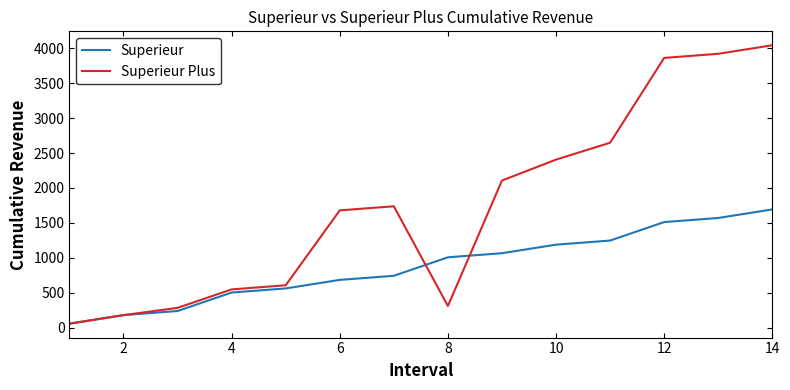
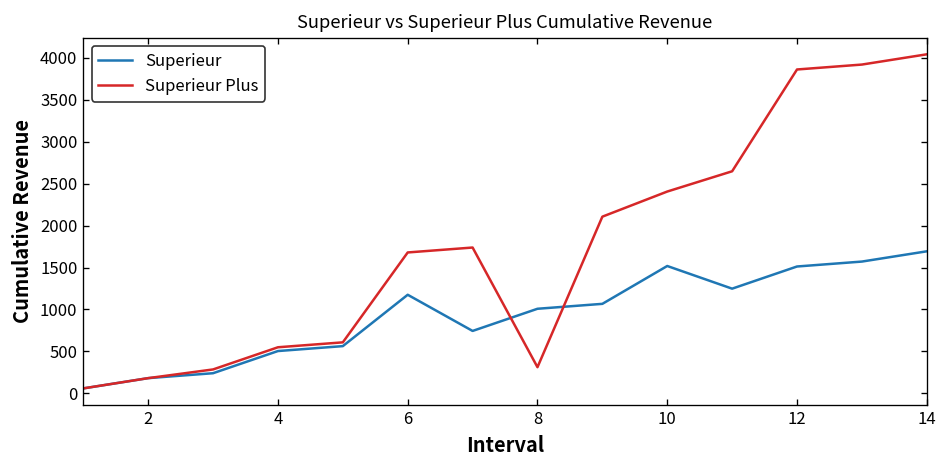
  {
    "Superieur": {
      "4": 500,
-     "6": 700,
+     "6": 1200,
      "8": 1000,
-     "10": 1200,
+     "10": 1500,
      "12": 1500,
      "14": 1700
    },
    "Superieur Plus": {
      "4": 500,
      "6": 1700,
      "8": 300,
      "10": 2400,
      "12": 3900,
      "14": 4000
    }
  }
